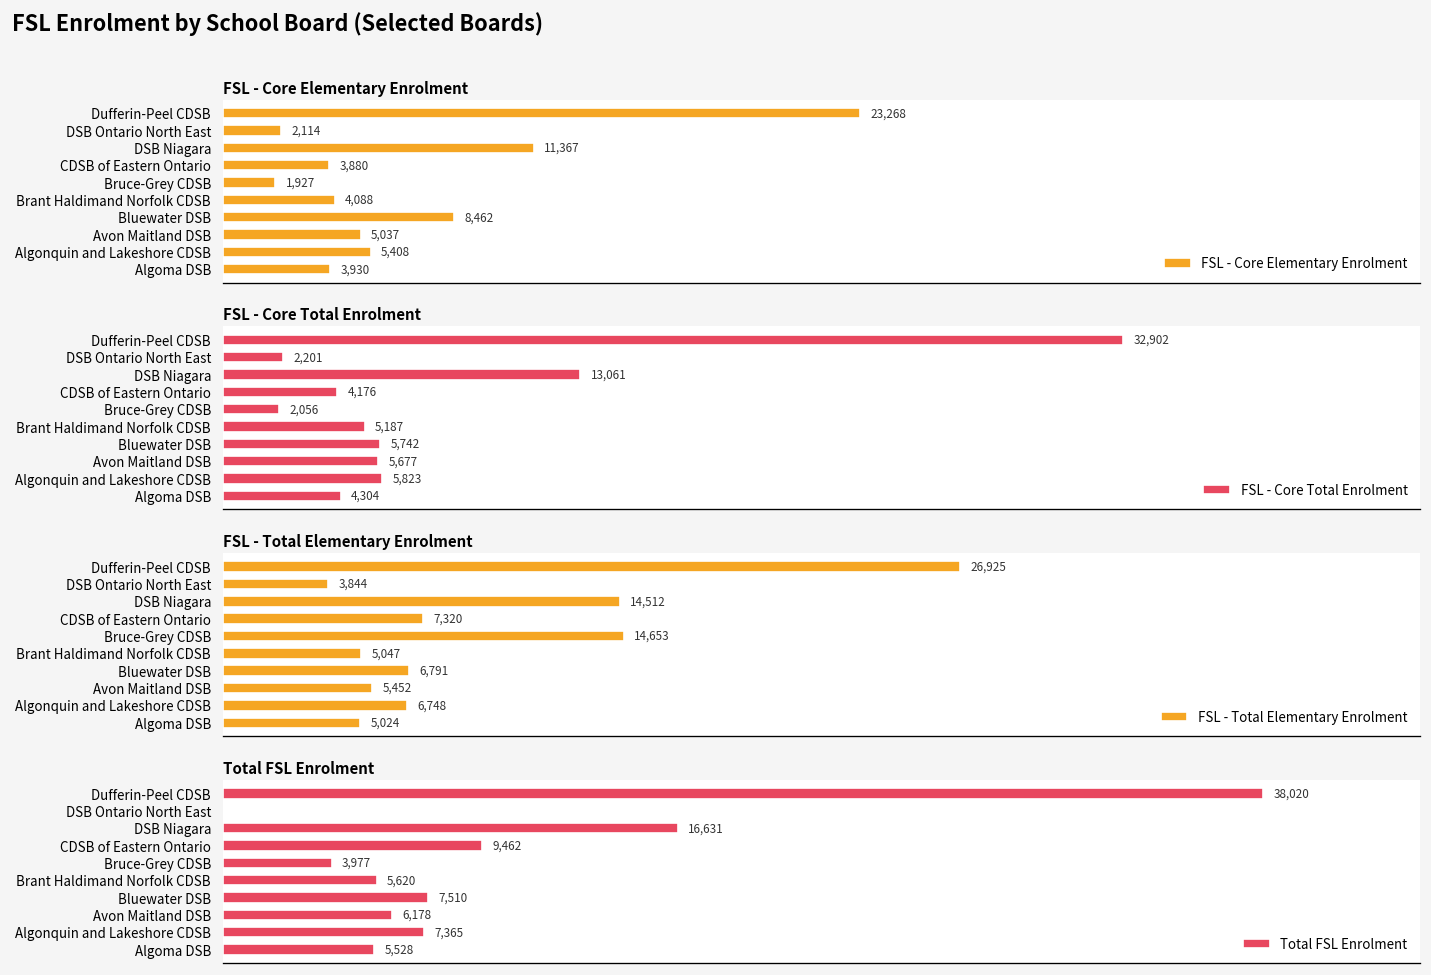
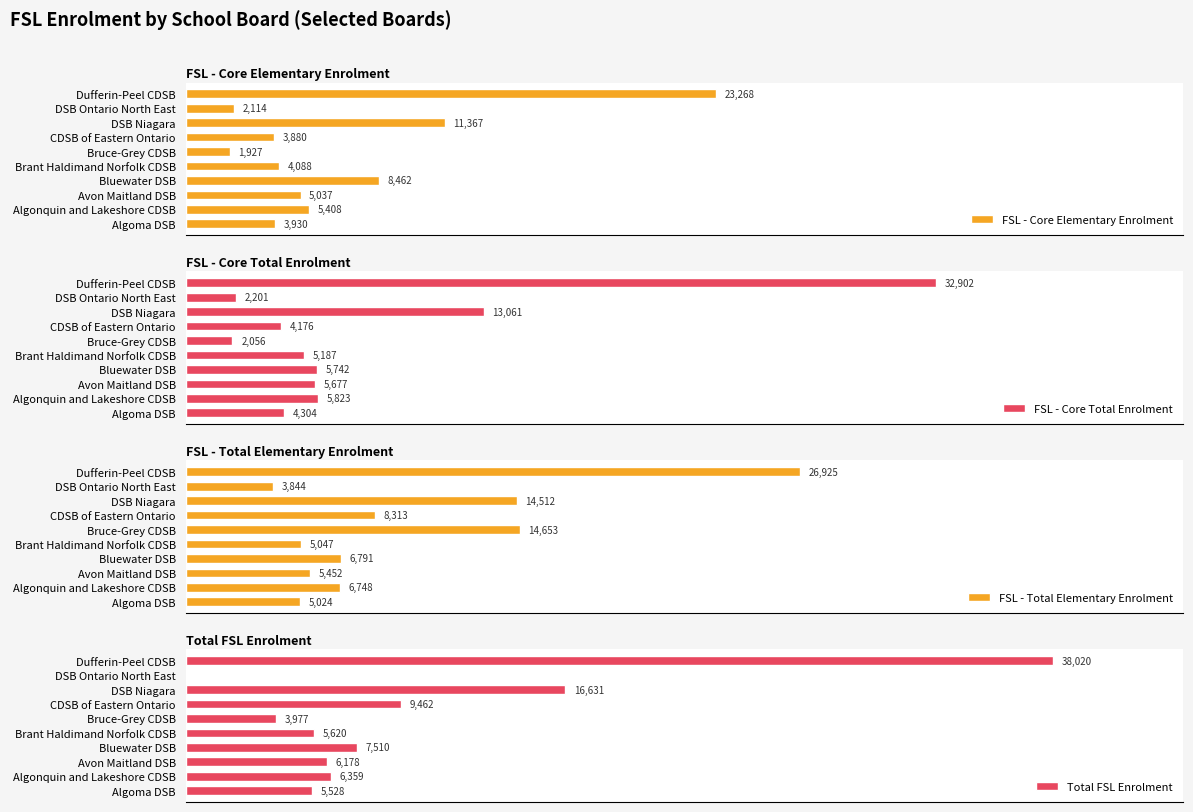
  {
    "FSL - Core Elementary Enrolment": {
      "Dufferin-Peel CDSB": "23,268",
      "DSB Ontario North East": "2,114",
      "DSB Niagara": "11,367",
      "CDSB of Eastern Ontario": "3,880",
      "Bruce-Grey CDSB": "1,927",
      "Brant Haldimand Norfolk CDSB": "4,088",
      "Bluewater DSB": "8,462",
      "Avon Maitland DSB": "5,037",
      "Algonquin and Lakeshore CDSB": "5,408",
      "Algoma DSB": "3,930"
    },
    "FSL - Core Total Enrolment": {
      "Dufferin-Peel CDSB": "32,902",
      "DSB Ontario North East": "2,201",
      "DSB Niagara": "13,061",
      "CDSB of Eastern Ontario": "4,176",
      "Bruce-Grey CDSB": "2,056",
      "Brant Haldimand Norfolk CDSB": "5,187",
      "Bluewater DSB": "5,742",
      "Avon Maitland DSB": "5,677",
      "Algonquin and Lakeshore CDSB": "5,823",
      "Algoma DSB": "4,304"
    },
    "FSL - Total Elementary Enrolment": {
      "Dufferin-Peel CDSB": "26,925",
      "DSB Ontario North East": "3,844",
      "DSB Niagara": "14,512",
-     "CDSB of Eastern Ontario": "7,320",
+     "CDSB of Eastern Ontario": "8,313",
      "Bruce-Grey CDSB": "14,653",
      "Brant Haldimand Norfolk CDSB": "5,047",
      "Bluewater DSB": "6,791",
      "Avon Maitland DSB": "5,452",
      "Algonquin and Lakeshore CDSB": "6,748",
      "Algoma DSB": "5,024"
    },
    "Total FSL Enrolment": {
      "Dufferin-Peel CDSB": "38,020",
      "DSB Niagara": "16,631",
      "CDSB of Eastern Ontario": "9,462",
      "Bruce-Grey CDSB": "3,977",
      "Brant Haldimand Norfolk CDSB": "5,620",
      "Bluewater DSB": "7,510",
      "Avon Maitland DSB": "6,178",
-     "Algonquin and Lakeshore CDSB": "7,365",
+     "Algonquin and Lakeshore CDSB": "6,359",
      "Algoma DSB": "5,528"
    }
  }
